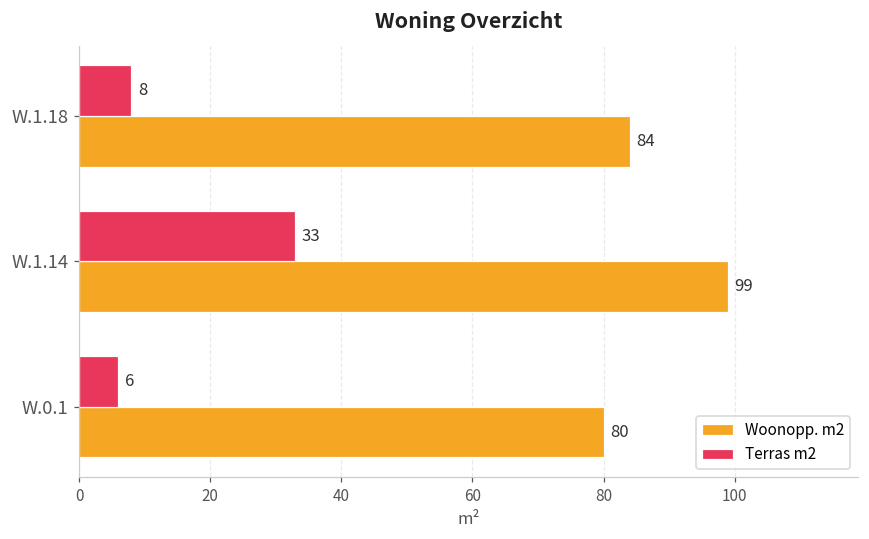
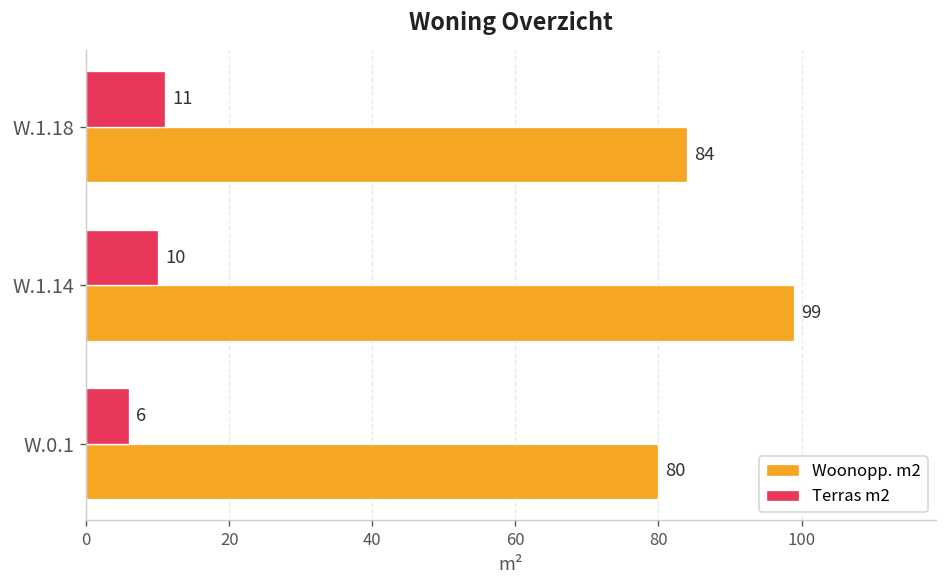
  {
    "Woonopp. m2": {
      "W.1.18": 84,
      "W.1.14": 99,
      "W.0.1": 80
    },
    "Terras m2": {
-     "W.1.18": 8,
-     "W.1.14": 33,
+     "W.1.18": 11,
+     "W.1.14": 10,
      "W.0.1": 6
    }
  }
